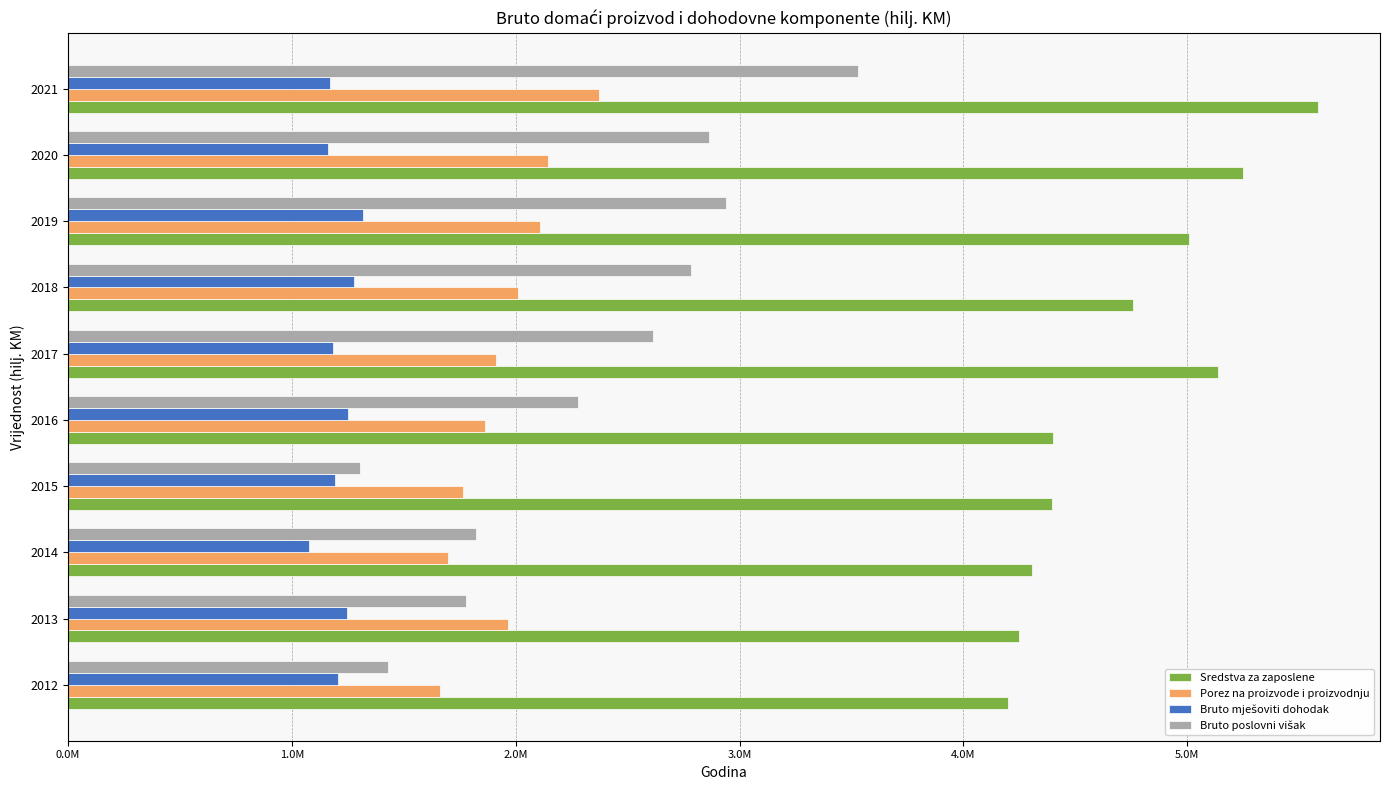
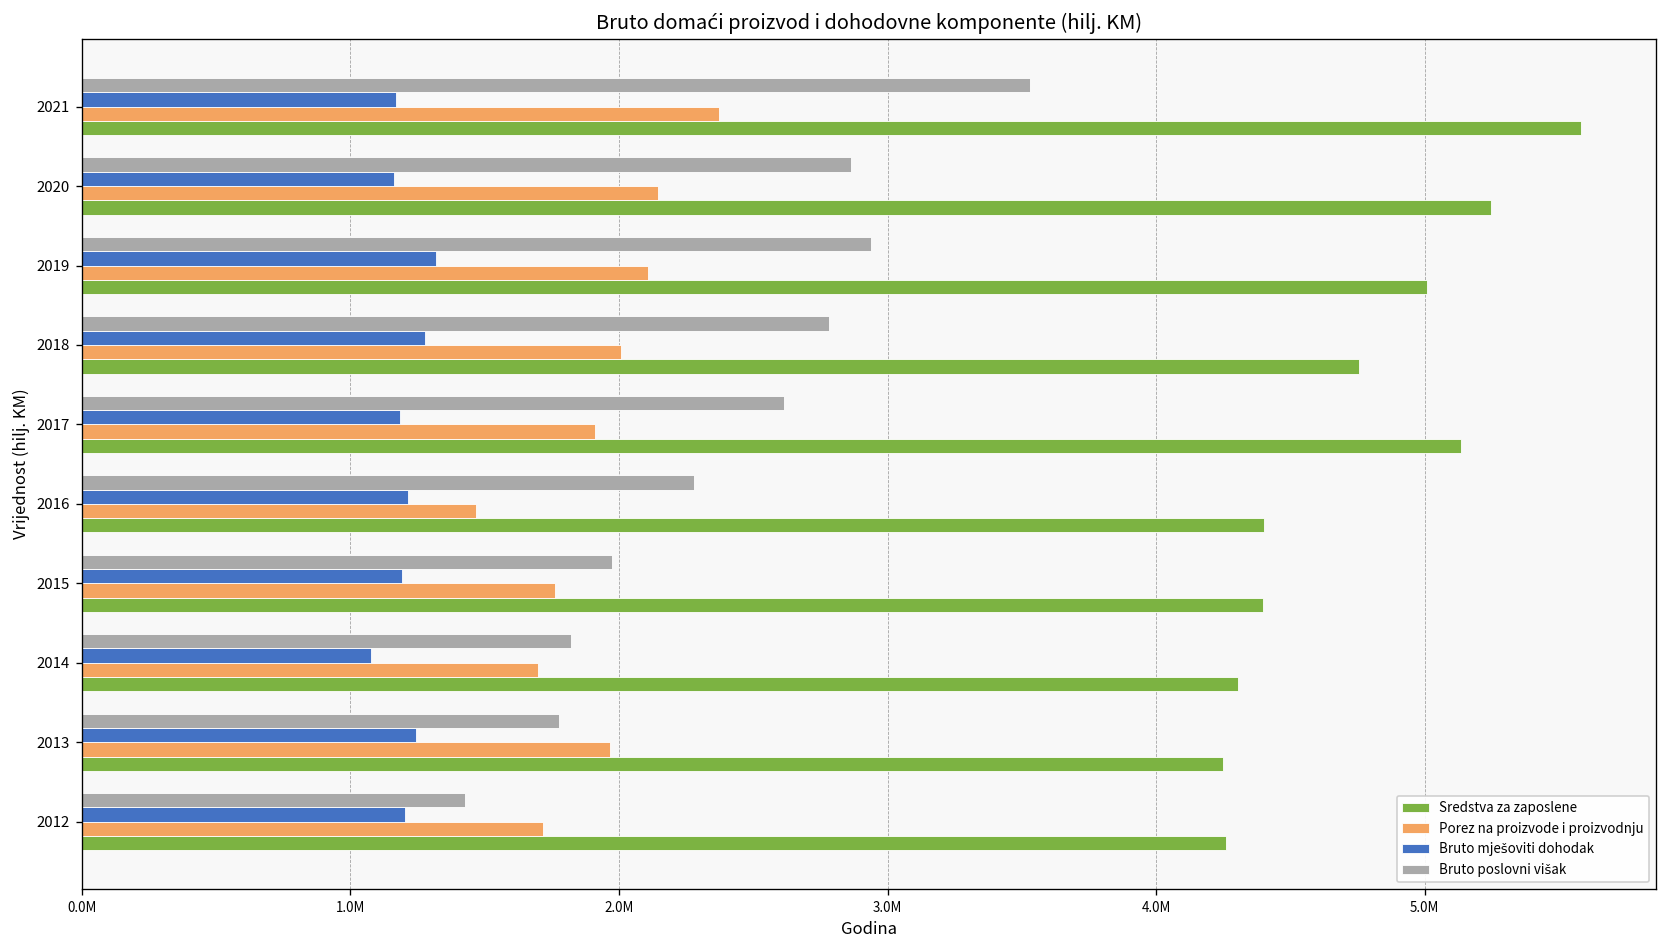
  {
    "Sredstva za zaposlene": {
      "2021": 5580000,
      "2020": 5250000,
      "2019": 5010000,
      "2018": 4760000,
      "2017": 5140000,
      "2016": 4400000,
      "2015": 4400000,
      "2014": 4300000,
      "2013": 4250000,
-     "2012": 4200000
+     "2012": 4260000
    },
    "Porez na proizvode i proizvodnju": {
      "2021": 2370000,
      "2020": 2140000,
      "2019": 2110000,
      "2018": 2010000,
      "2017": 1910000,
-     "2016": 1860000,
+     "2016": 1470000,
      "2015": 1760000,
      "2014": 1700000,
      "2013": 1970000,
-     "2012": 1660000
+     "2012": 1720000
    },
    "Bruto mješoviti dohodak": {
      "2021": 1170000,
      "2020": 1160000,
      "2019": 1320000,
      "2018": 1280000,
      "2017": 1180000,
-     "2016": 1250000,
+     "2016": 1210000,
      "2015": 1190000,
      "2014": 1080000,
      "2013": 1250000,
      "2012": 1200000
    },
    "Bruto poslovni višak": {
      "2021": 3530000,
      "2020": 2860000,
      "2019": 2940000,
      "2018": 2780000,
      "2017": 2610000,
      "2016": 2280000,
-     "2015": 1300000,
+     "2015": 1970000,
      "2014": 1820000,
      "2013": 1780000,
      "2012": 1430000
    }
  }
